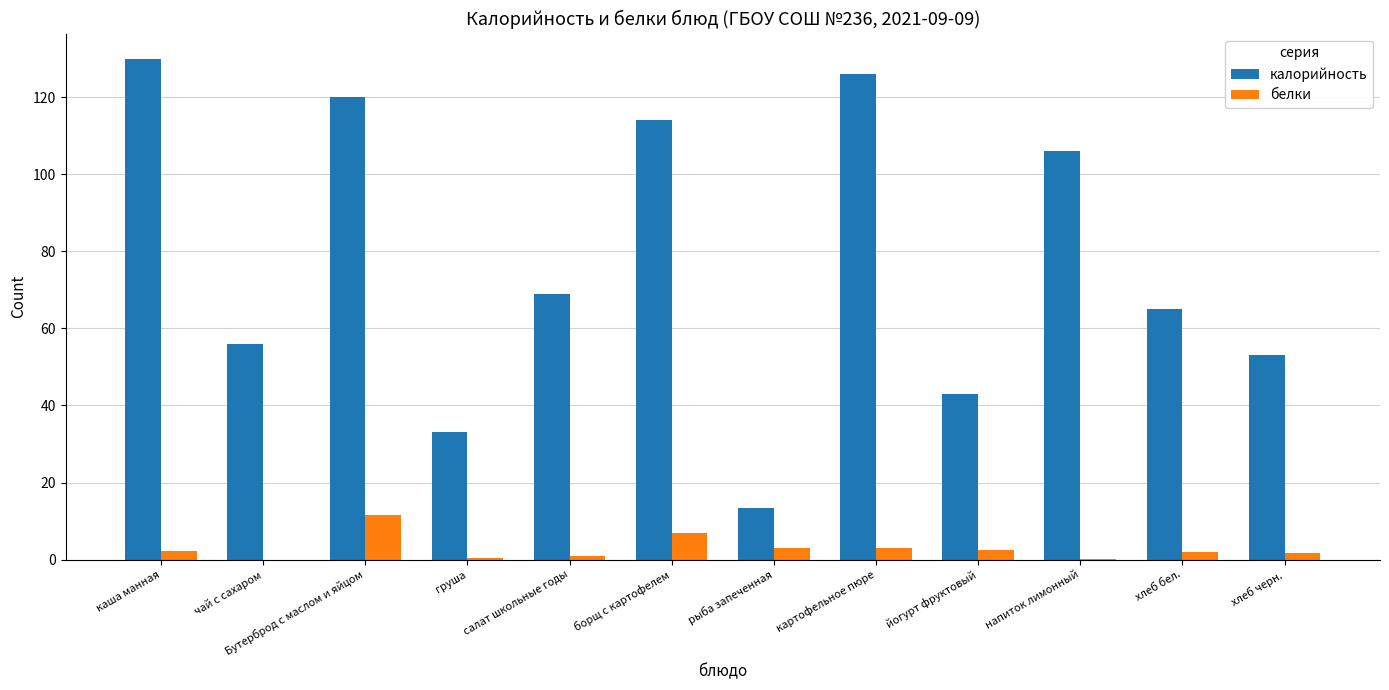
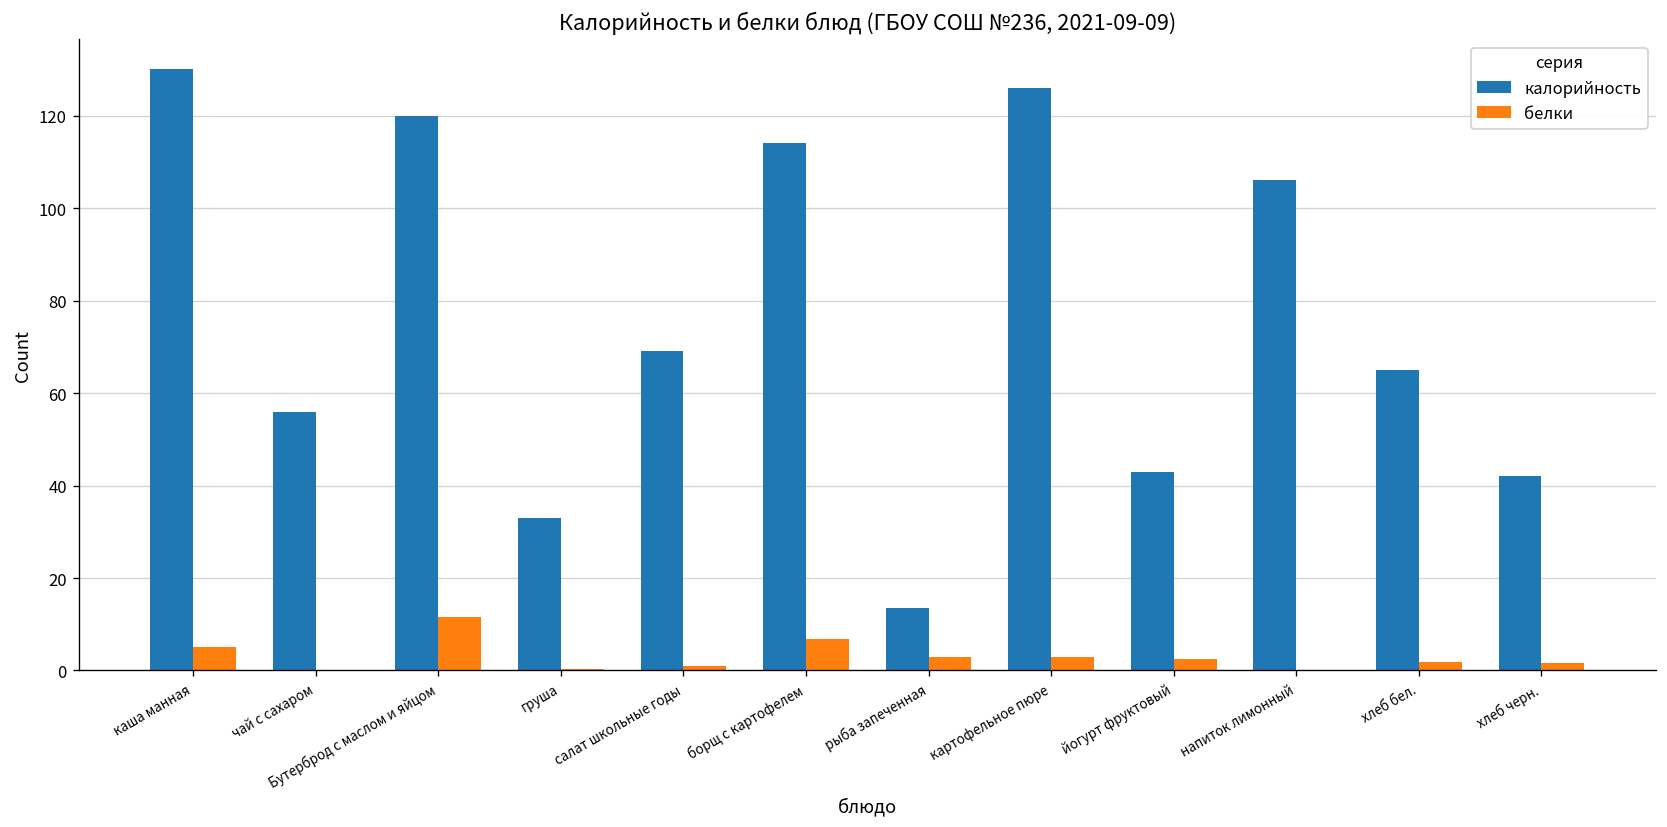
  {
    "калорийность": {
      "каша манная": 130,
      "чай с сахаром": 56,
      "Бутерброд с маслом и яйцом": 120,
      "груша": 33,
      "салат школьные годы": 69,
      "борщ с картофелем": 114,
      "рыба запеченная": 14,
      "картофельное пюре": 126,
      "йогурт фруктовый": 43,
      "напиток лимонный": 106,
      "хлеб бел.": 65,
-     "хлеб черн.": 53
+     "хлеб черн.": 42
    },
    "белки": {
-     "каша манная": 2,
+     "каша манная": 5,
      "чай с сахаром": 0,
      "Бутерброд с маслом и яйцом": 12,
      "салат школьные годы": 1,
      "борщ с картофелем": 7,
      "рыба запеченная": 3,
      "картофельное пюре": 3,
      "йогурт фруктовый": 3,
      "хлеб бел.": 2,
      "хлеб черн.": 2
    }
  }
